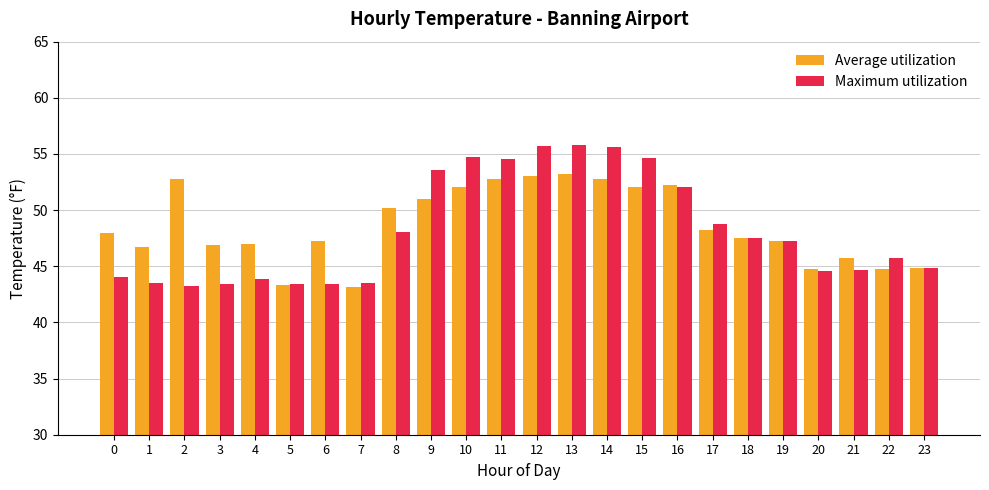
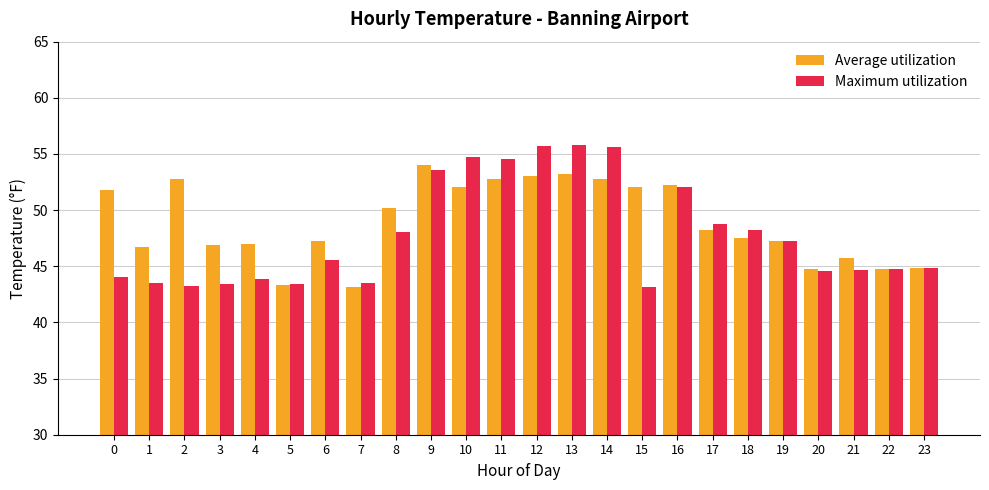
  {
    "Average utilization": {
-     "0": 47.9,
+     "0": 51.8,
      "1": 46.8,
      "2": 52.8,
      "3": 46.9,
      "4": 46.9,
      "5": 43.3,
      "6": 47.2,
      "7": 43.1,
      "8": 50.2,
-     "9": 51.0,
+     "9": 54.0,
      "10": 52.0,
      "11": 52.8,
      "12": 53.1,
      "13": 53.2,
      "14": 52.8,
      "15": 52.0,
      "16": 52.2,
      "17": 48.3,
      "18": 47.5,
      "19": 47.3,
      "20": 44.8,
      "21": 45.8,
      "22": 44.8,
      "23": 44.8
    },
    "Maximum utilization": {
      "0": 44.0,
      "1": 43.5,
      "2": 43.2,
      "3": 43.4,
      "4": 43.9,
      "5": 43.4,
-     "6": 43.4,
+     "6": 45.6,
      "7": 43.5,
      "8": 48.1,
      "9": 53.6,
      "10": 54.8,
      "11": 54.6,
      "12": 55.7,
      "13": 55.8,
      "14": 55.6,
-     "15": 54.6,
+     "15": 43.1,
      "16": 52.0,
      "17": 48.7,
-     "18": 47.5,
+     "18": 48.2,
      "19": 47.3,
      "20": 44.6,
      "21": 44.7,
-     "22": 45.8,
+     "22": 44.8,
      "23": 44.8
    }
  }
